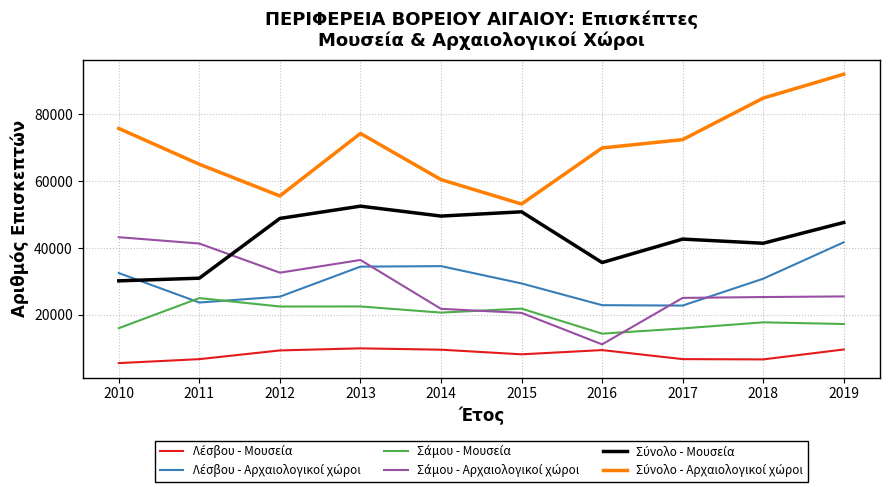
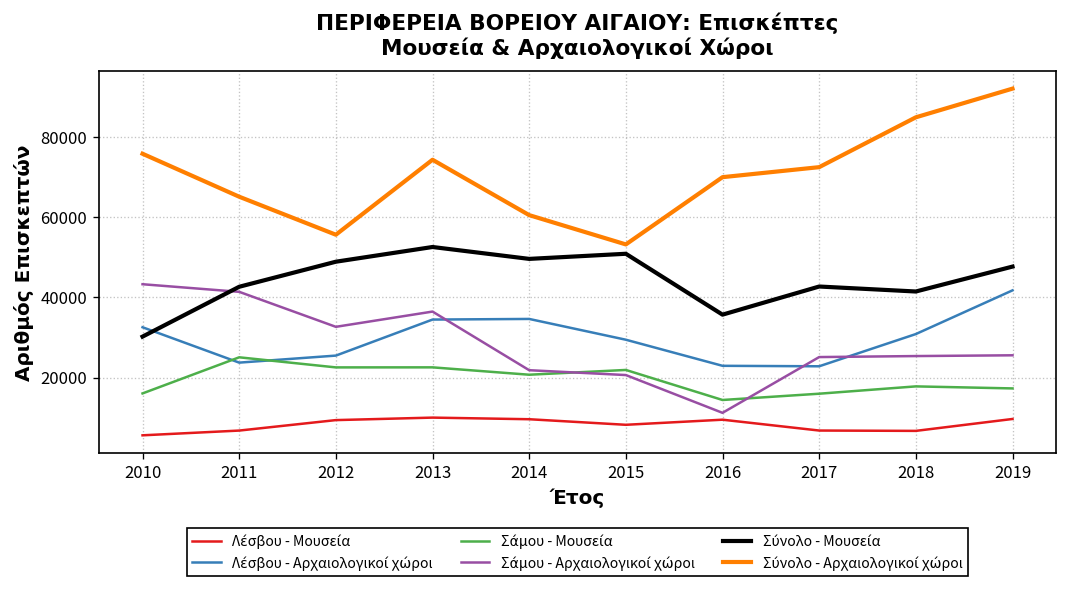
  {
    "Λέσβου - Μουσεία": {
      "2010": 6000,
      "2011": 7000,
      "2012": 9000,
      "2013": 10000,
      "2014": 10000,
      "2015": 8000,
      "2016": 9000,
      "2017": 7000,
      "2018": 7000,
      "2019": 10000
    },
    "Λέσβου - Αρχαιολογικοί χώροι": {
      "2010": 33000,
      "2011": 24000,
      "2012": 25000,
      "2013": 34000,
      "2014": 35000,
      "2015": 29000,
      "2016": 23000,
      "2017": 23000,
      "2018": 31000,
      "2019": 42000
    },
    "Σάμου - Μουσεία": {
      "2010": 16000,
      "2011": 25000,
      "2012": 23000,
      "2013": 23000,
      "2014": 21000,
      "2015": 22000,
      "2016": 14000,
      "2017": 16000,
      "2018": 18000,
      "2019": 17000
    },
    "Σάμου - Αρχαιολογικοί χώροι": {
      "2010": 43000,
      "2011": 41000,
      "2012": 33000,
      "2013": 36000,
      "2014": 22000,
      "2015": 21000,
      "2016": 11000,
      "2017": 25000,
      "2018": 25000,
      "2019": 26000
    },
    "Σύνολο - Μουσεία": {
      "2010": 30000,
-     "2011": 31000,
+     "2011": 43000,
      "2012": 49000,
      "2013": 53000,
      "2014": 50000,
      "2015": 51000,
      "2016": 36000,
      "2017": 43000,
      "2018": 41000,
      "2019": 48000
    },
    "Σύνολο - Αρχαιολογικοί χώροι": {
      "2010": 76000,
      "2011": 65000,
      "2012": 56000,
      "2013": 74000,
      "2014": 60000,
      "2015": 53000,
      "2016": 70000,
      "2017": 72000,
      "2018": 85000,
      "2019": 92000
    }
  }
